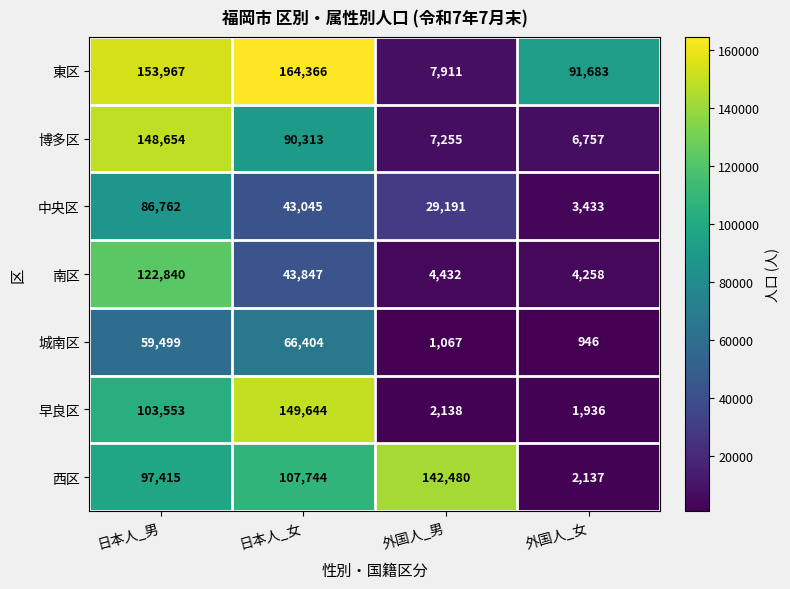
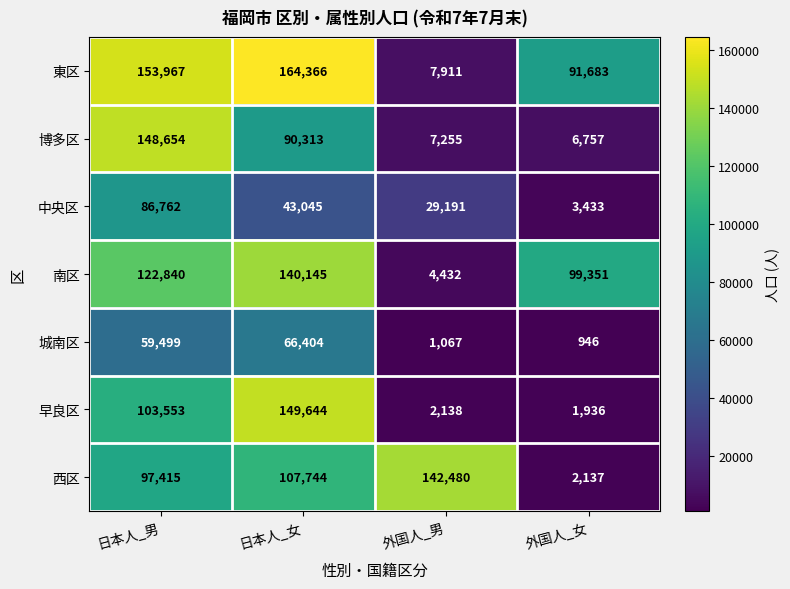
  {
    "東区": {
      "日本人_男": "153,967",
      "日本人_女": "164,366",
      "外国人_男": "7,911",
      "外国人_女": "91,683"
    },
    "博多区": {
      "日本人_男": "148,654",
      "日本人_女": "90,313",
      "外国人_男": "7,255",
      "外国人_女": "6,757"
    },
    "中央区": {
      "日本人_男": "86,762",
      "日本人_女": "43,045",
      "外国人_男": "29,191",
      "外国人_女": "3,433"
    },
    "南区": {
      "日本人_男": "122,840",
-     "日本人_女": "43,847",
+     "日本人_女": "140,145",
      "外国人_男": "4,432",
-     "外国人_女": "4,258"
+     "外国人_女": "99,351"
    },
    "城南区": {
      "日本人_男": "59,499",
      "日本人_女": "66,404",
      "外国人_男": "1,067",
      "外国人_女": "946"
    },
    "早良区": {
      "日本人_男": "103,553",
      "日本人_女": "149,644",
      "外国人_男": "2,138",
      "外国人_女": "1,936"
    },
    "西区": {
      "日本人_男": "97,415",
      "日本人_女": "107,744",
      "外国人_男": "142,480",
      "外国人_女": "2,137"
    }
  }
